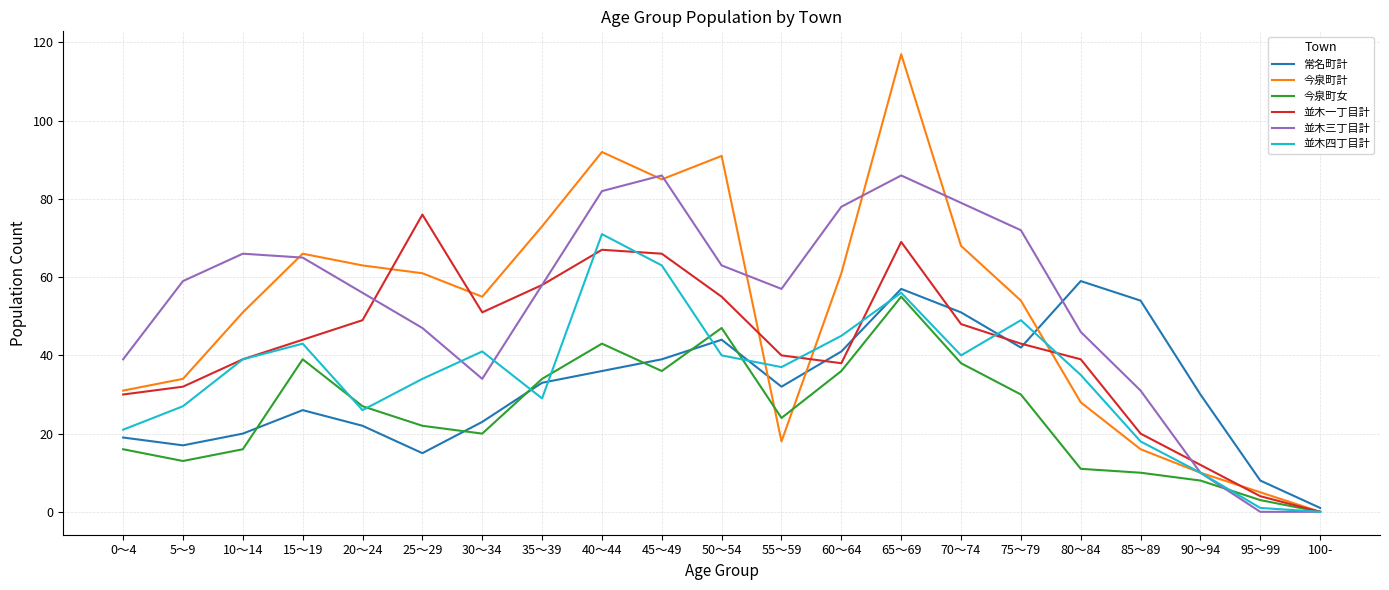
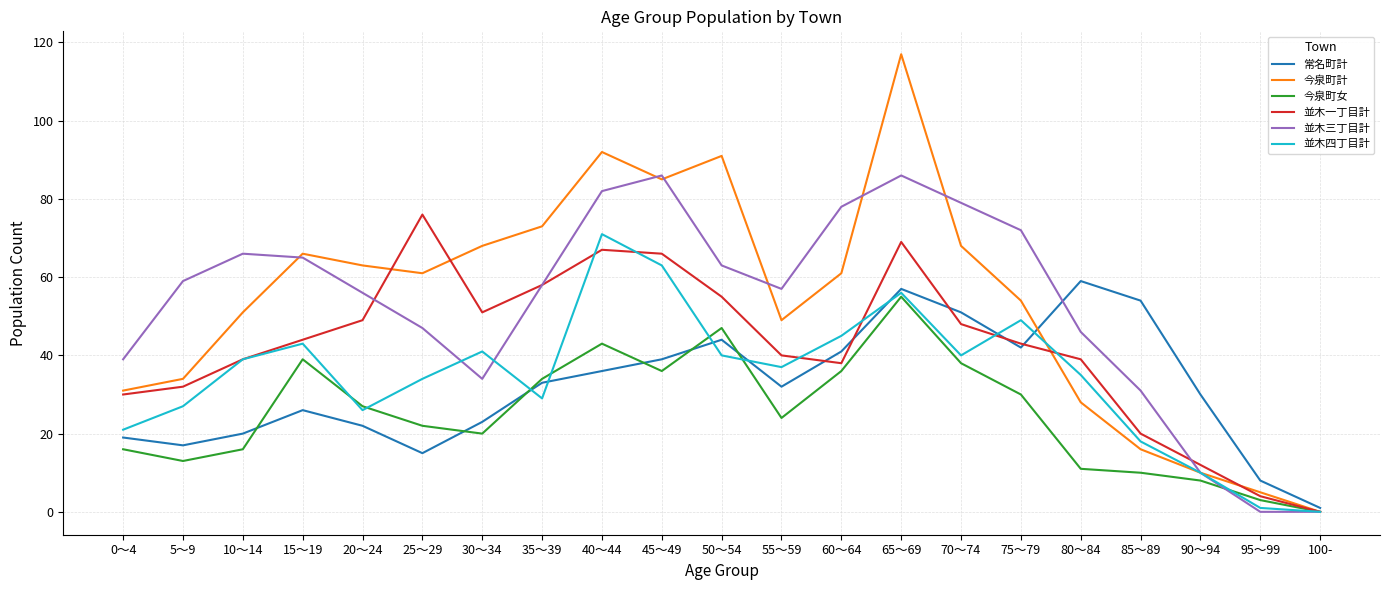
  {
    "常名町計": {
      "0～4": 19,
      "5～9": 17,
      "10～14": 20,
      "15～19": 26,
      "20～24": 22,
      "25～29": 15,
      "30～34": 23,
      "35～39": 33,
      "40～44": 36,
      "45～49": 39,
      "50～54": 44,
      "55～59": 32,
      "60～64": 41,
      "65～69": 57,
      "70～74": 51,
      "75～79": 42,
      "80～84": 59,
      "85～89": 54,
      "90～94": 30,
      "95～99": 8,
      "100-": 1
    },
    "今泉町計": {
      "0～4": 31,
      "5～9": 34,
      "10～14": 51,
      "15～19": 66,
      "20～24": 63,
      "25～29": 61,
-     "30～34": 55,
+     "30～34": 68,
      "35～39": 73,
      "40～44": 92,
      "45～49": 85,
      "50～54": 91,
-     "55～59": 18,
+     "55～59": 49,
      "60～64": 61,
      "65～69": 117,
      "70～74": 68,
      "75～79": 54,
      "80～84": 28,
      "85～89": 16,
      "95～99": 5
    },
    "今泉町女": {
      "0～4": 16,
      "5～9": 13,
      "10～14": 16,
      "15～19": 39,
      "20～24": 27,
      "25～29": 22,
      "30～34": 20,
      "35～39": 34,
      "40～44": 43,
      "45～49": 36,
      "50～54": 47,
      "55～59": 24,
      "60～64": 36,
      "65～69": 55,
      "70～74": 38,
      "75～79": 30,
      "80～84": 11,
      "85～89": 10,
      "90～94": 8,
      "95～99": 3
    },
    "並木一丁目計": {
      "0～4": 30,
      "5～9": 32,
      "15～19": 44,
      "20～24": 49,
      "25～29": 76,
      "30～34": 51,
      "40～44": 67,
      "45～49": 66,
      "50～54": 55,
      "55～59": 40,
      "60～64": 38,
      "65～69": 69,
      "70～74": 48,
      "75～79": 43,
      "80～84": 39,
      "85～89": 20,
      "90～94": 12,
      "95～99": 4
    },
    "並木三丁目計": {
      "0～4": 39,
      "5～9": 59,
      "10～14": 66,
      "15～19": 65,
      "20～24": 56,
      "25～29": 47,
      "30～34": 34,
      "40～44": 82,
      "45～49": 86,
      "50～54": 63,
      "55～59": 57,
      "60～64": 78,
      "65～69": 86,
      "70～74": 79,
      "75～79": 72,
      "80～84": 46,
      "85～89": 31,
      "95～99": 0
    },
    "並木四丁目計": {
      "0～4": 21,
      "5～9": 27,
      "15～19": 43,
      "20～24": 26,
      "25～29": 34,
      "30～34": 41,
      "35～39": 29,
      "40～44": 71,
      "45～49": 63,
      "50～54": 40,
      "55～59": 37,
      "60～64": 45,
      "65～69": 56,
      "70～74": 40,
      "75～79": 49,
      "80～84": 35,
      "85～89": 18,
      "95～99": 1
    }
  }
